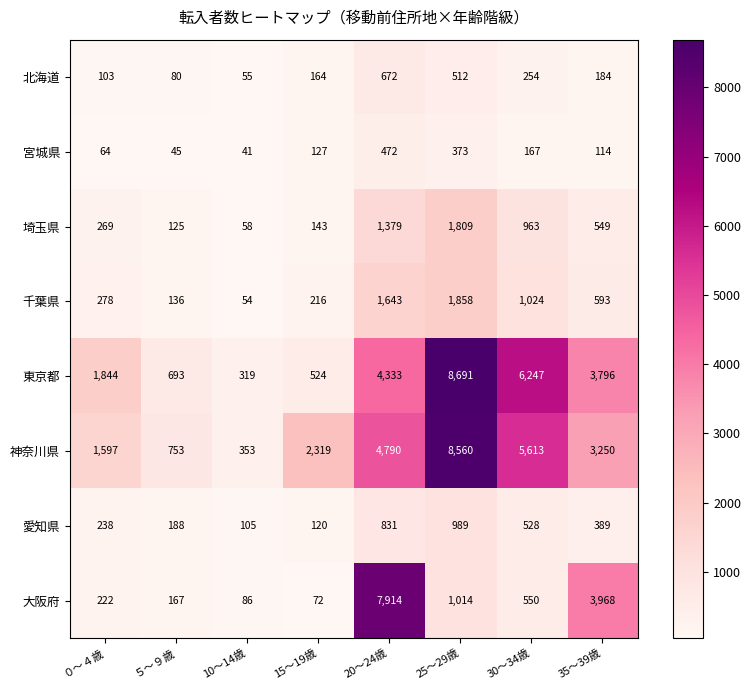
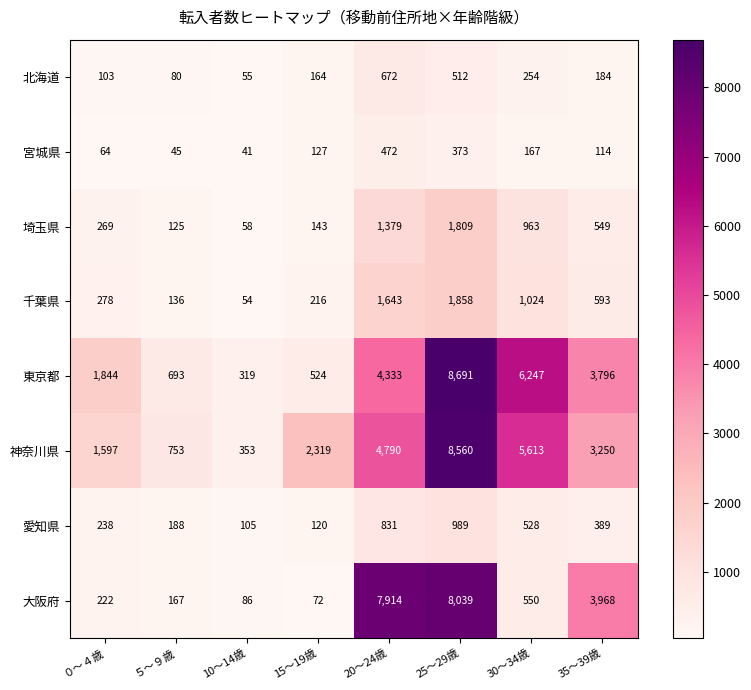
  {
    "北海道": {
      "０～４歳": "103",
      "５～９歳": "80",
      "10～14歳": "55",
      "15～19歳": "164",
      "20～24歳": "672",
      "25～29歳": "512",
      "30～34歳": "254",
      "35～39歳": "184"
    },
    "宮城県": {
      "０～４歳": "64",
      "５～９歳": "45",
      "10～14歳": "41",
      "15～19歳": "127",
      "20～24歳": "472",
      "25～29歳": "373",
      "30～34歳": "167",
      "35～39歳": "114"
    },
    "埼玉県": {
      "０～４歳": "269",
      "５～９歳": "125",
      "10～14歳": "58",
      "15～19歳": "143",
      "20～24歳": "1,379",
      "25～29歳": "1,809",
      "30～34歳": "963",
      "35～39歳": "549"
    },
    "千葉県": {
      "０～４歳": "278",
      "５～９歳": "136",
      "10～14歳": "54",
      "15～19歳": "216",
      "20～24歳": "1,643",
      "25～29歳": "1,858",
      "30～34歳": "1,024",
      "35～39歳": "593"
    },
    "東京都": {
      "０～４歳": "1,844",
      "５～９歳": "693",
      "10～14歳": "319",
      "15～19歳": "524",
      "20～24歳": "4,333",
      "25～29歳": "8,691",
      "30～34歳": "6,247",
      "35～39歳": "3,796"
    },
    "神奈川県": {
      "０～４歳": "1,597",
      "５～９歳": "753",
      "10～14歳": "353",
      "15～19歳": "2,319",
      "20～24歳": "4,790",
      "25～29歳": "8,560",
      "30～34歳": "5,613",
      "35～39歳": "3,250"
    },
    "愛知県": {
      "０～４歳": "238",
      "５～９歳": "188",
      "10～14歳": "105",
      "15～19歳": "120",
      "20～24歳": "831",
      "25～29歳": "989",
      "30～34歳": "528",
      "35～39歳": "389"
    },
    "大阪府": {
      "０～４歳": "222",
      "５～９歳": "167",
      "10～14歳": "86",
      "15～19歳": "72",
      "20～24歳": "7,914",
-     "25～29歳": "1,014",
+     "25～29歳": "8,039",
      "30～34歳": "550",
      "35～39歳": "3,968"
    }
  }
